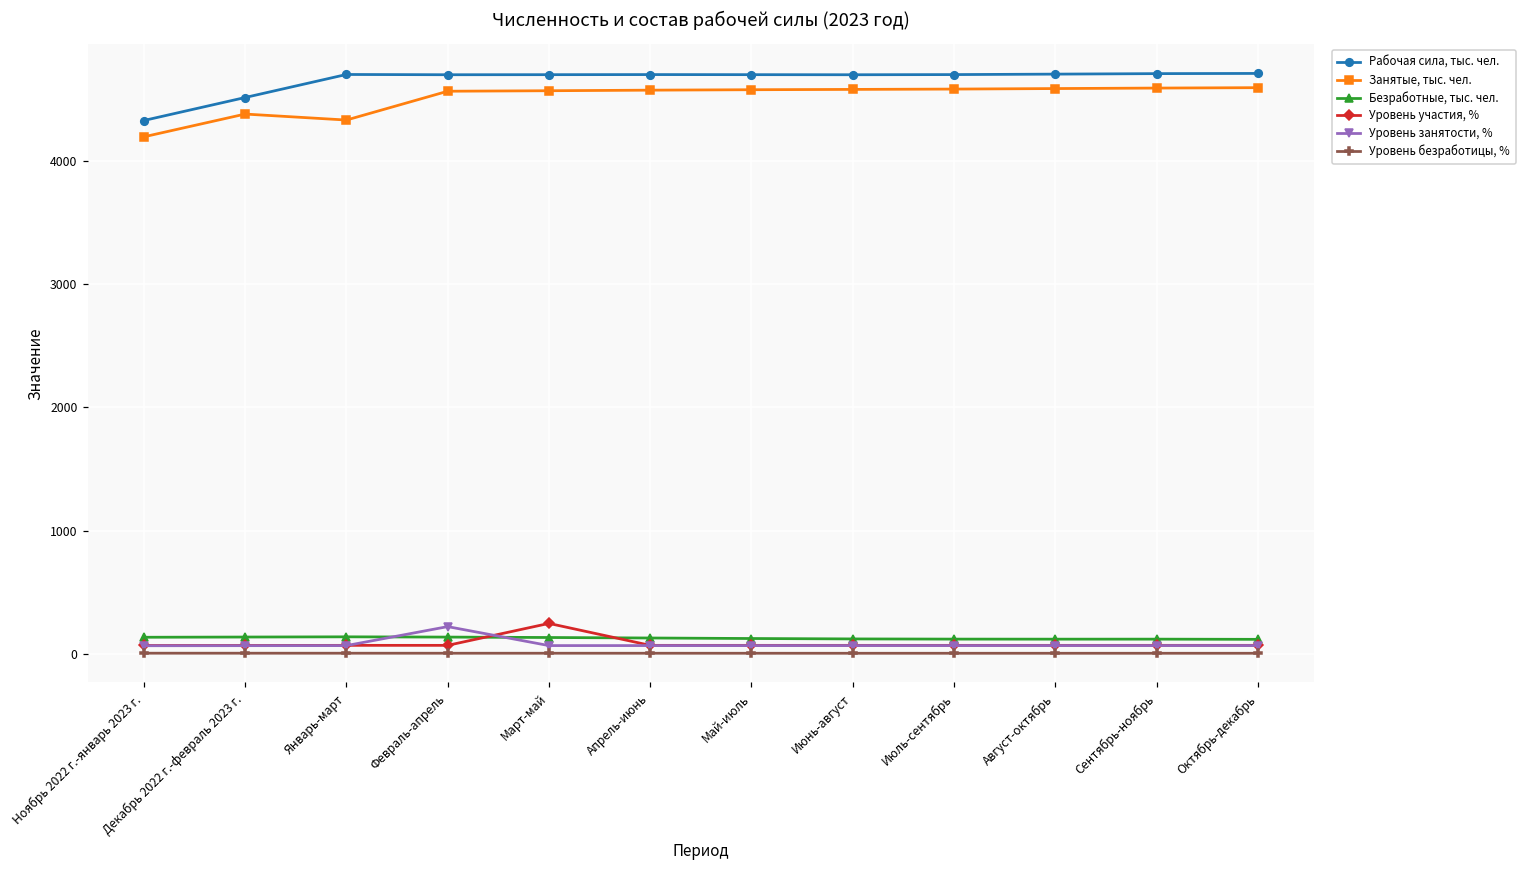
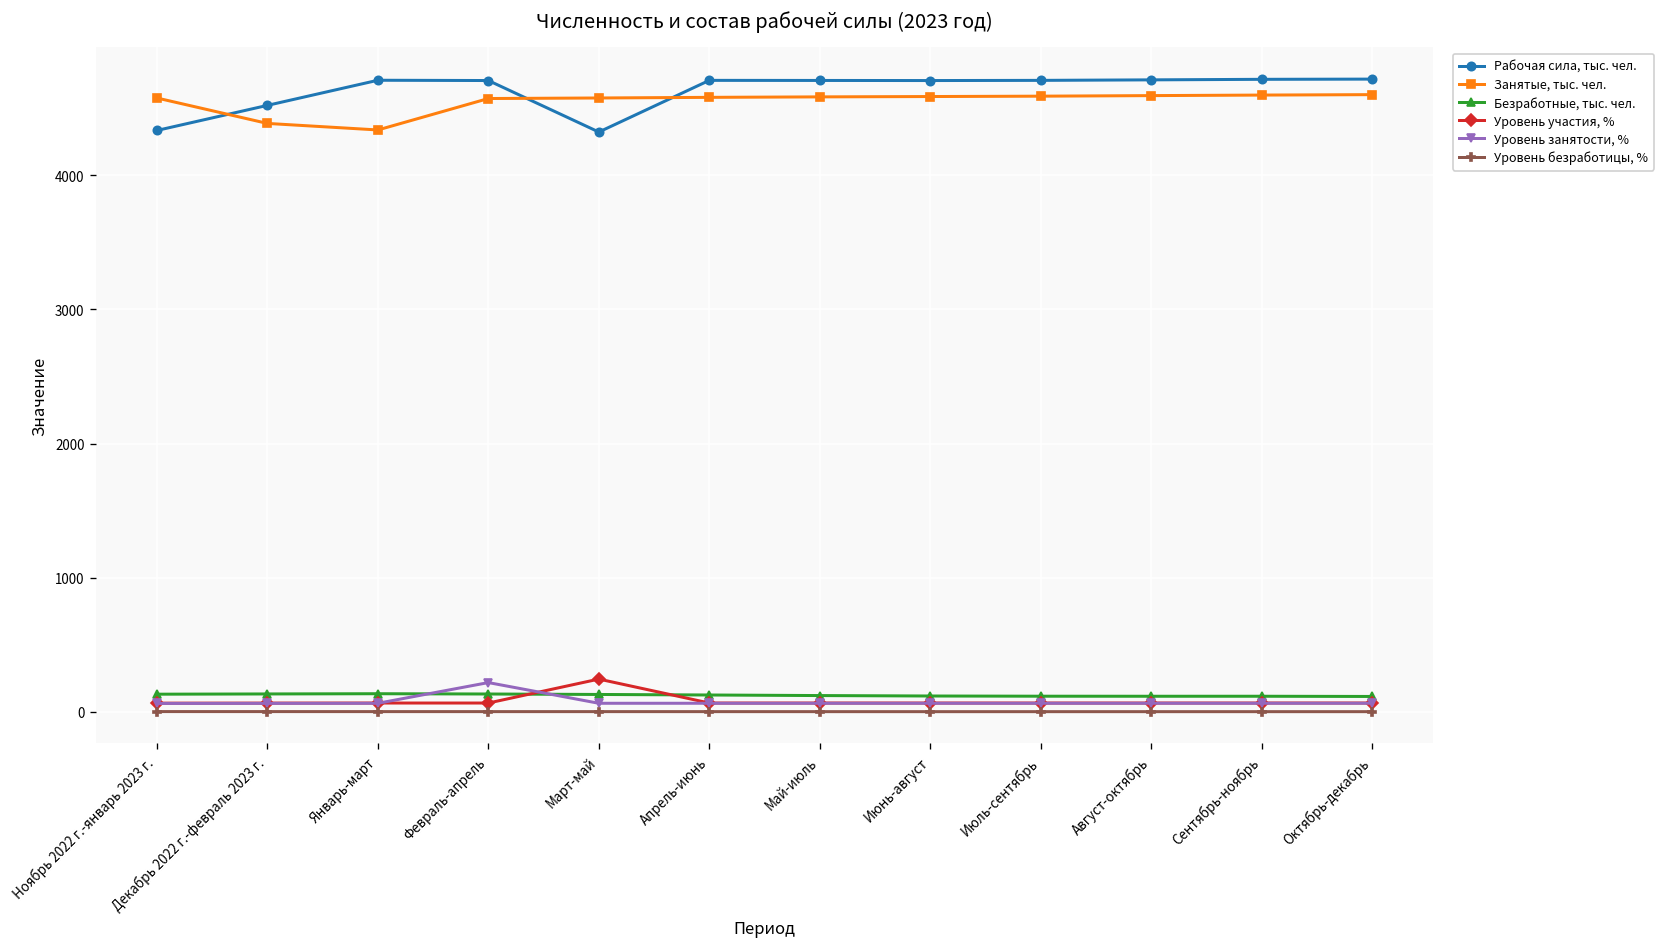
  {
    "Рабочая сила, тыс. чел.": {
      "Ноябрь 2022 г.-январь 2023 г.": 4330,
      "Декабрь 2022 г.-февраль 2023 г.": 4520,
      "Январь-март": 4710,
      "Февраль-апрель": 4700,
-     "Март-май": 4700,
+     "Март-май": 4320,
      "Апрель-июнь": 4710,
      "Май-июль": 4700,
      "Июнь-август": 4700,
      "Июль-сентябрь": 4710,
      "Август-октябрь": 4710,
      "Сентябрь-ноябрь": 4710,
      "Октябрь-декабрь": 4710
    },
    "Занятые, тыс. чел.": {
-     "Ноябрь 2022 г.-январь 2023 г.": 4200,
+     "Ноябрь 2022 г.-январь 2023 г.": 4570,
      "Декабрь 2022 г.-февраль 2023 г.": 4380,
      "Январь-март": 4340,
      "Февраль-апрель": 4570,
      "Март-май": 4570,
      "Апрель-июнь": 4580,
      "Май-июль": 4580,
      "Июнь-август": 4580,
      "Июль-сентябрь": 4590,
      "Август-октябрь": 4590,
      "Сентябрь-ноябрь": 4600,
      "Октябрь-декабрь": 4600
    },
    "Безработные, тыс. чел.": {
      "Ноябрь 2022 г.-январь 2023 г.": 130,
      "Декабрь 2022 г.-февраль 2023 г.": 130,
      "Январь-март": 140,
      "Февраль-апрель": 130,
      "Март-май": 130,
      "Апрель-июнь": 130,
      "Май-июль": 120,
      "Июнь-август": 120,
      "Июль-сентябрь": 120,
      "Август-октябрь": 120,
      "Сентябрь-ноябрь": 120,
      "Октябрь-декабрь": 120
    },
    "Уровень участия, %": {
      "Февраль-апрель": 70,
      "Март-май": 250
    },
    "Уровень занятости, %": {
      "Февраль-апрель": 220,
      "Март-май": 60
    },
    "Уровень безработицы, %": {
      "Ноябрь 2022 г.-январь 2023 г.": 0,
      "Декабрь 2022 г.-февраль 2023 г.": 0,
      "Январь-март": 0,
      "Февраль-апрель": 0,
      "Март-май": 0,
      "Апрель-июнь": 0,
      "Май-июль": 0,
      "Июнь-август": 0,
      "Июль-сентябрь": 0,
      "Август-октябрь": 0,
      "Сентябрь-ноябрь": 0,
      "Октябрь-декабрь": 0
    }
  }
